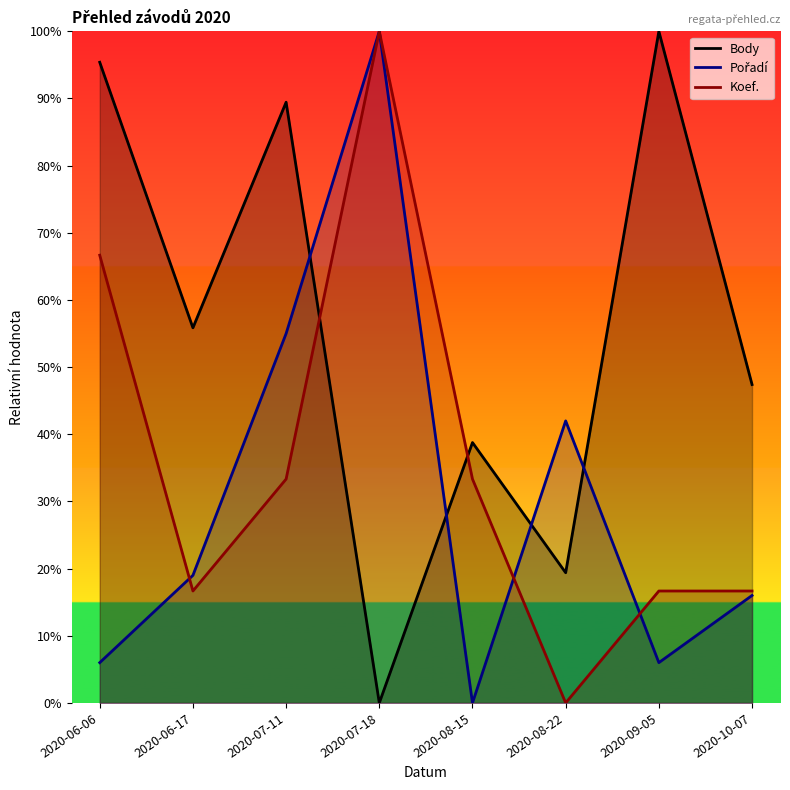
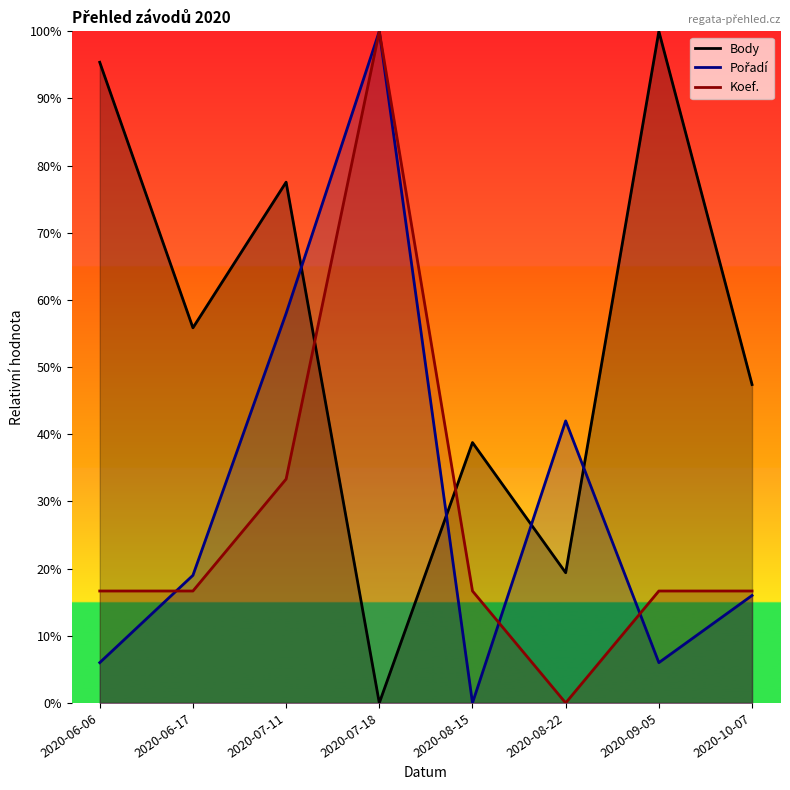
  {
    "Body": {
      "2020-06-06": "95%",
      "2020-06-17": "56%",
-     "2020-07-11": "89%",
+     "2020-07-11": "78%",
      "2020-07-18": "0%",
      "2020-08-15": "39%",
      "2020-08-22": "19%",
      "2020-09-05": "100%",
      "2020-10-07": "47%"
    },
    "Pořadí": {
      "2020-06-06": "6%",
      "2020-06-17": "19%",
-     "2020-07-11": "55%",
+     "2020-07-11": "58%",
      "2020-08-15": "0%",
      "2020-08-22": "42%",
      "2020-09-05": "6%",
      "2020-10-07": "16%"
    },
    "Koef.": {
-     "2020-06-06": "67%",
+     "2020-06-06": "17%",
      "2020-06-17": "17%",
      "2020-07-11": "33%",
-     "2020-08-15": "33%",
+     "2020-08-15": "17%",
      "2020-08-22": "0%",
      "2020-09-05": "17%",
      "2020-10-07": "17%"
    }
  }
